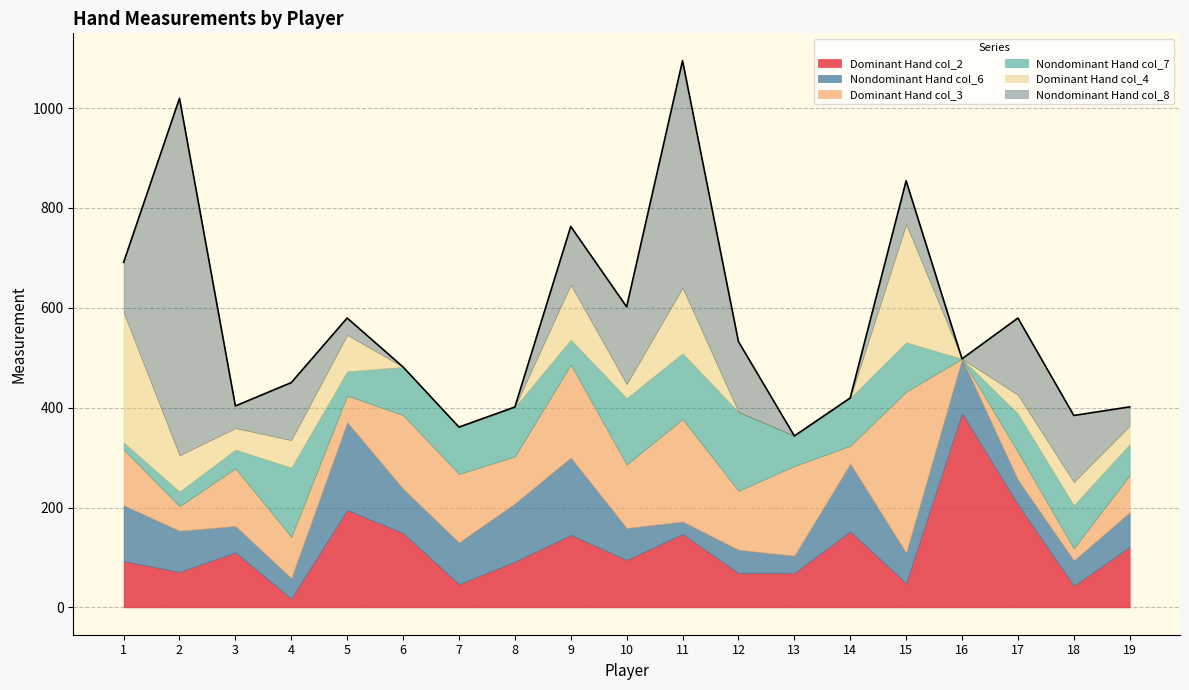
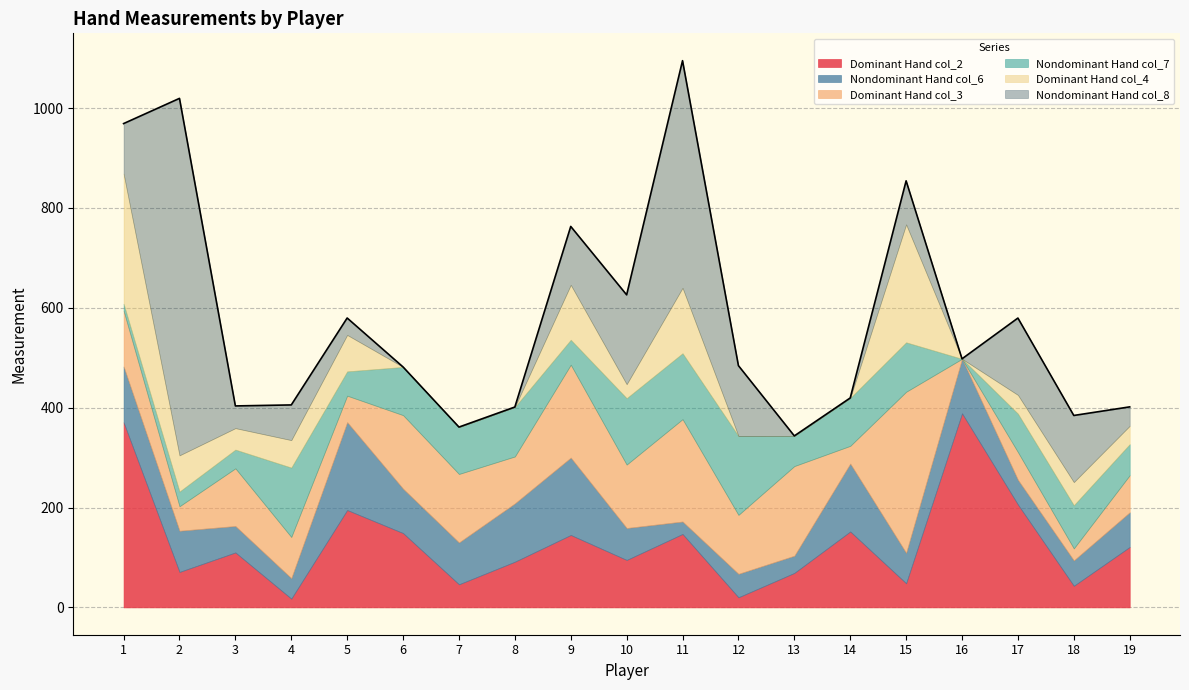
  {
    "Dominant Hand col_2": {
-     "1": 90,
+     "1": 370,
      "2": 70,
      "3": 110,
      "4": 20,
      "5": 200,
      "6": 150,
      "7": 50,
      "8": 90,
      "9": 150,
      "10": 100,
      "11": 150,
-     "12": 70,
+     "12": 20,
      "13": 70,
      "14": 150,
      "15": 50,
      "16": 390,
      "17": 210,
      "18": 40,
      "19": 120
    },
    "Nondominant Hand col_8": {
      "1": 100,
      "2": 720,
      "3": 40,
-     "4": 120,
+     "4": 70,
      "5": 30,
      "9": 120,
-     "10": 160,
+     "10": 180,
      "11": 460,
      "12": 140,
      "15": 90,
      "17": 150,
      "18": 130,
      "19": 40
    }
  }
